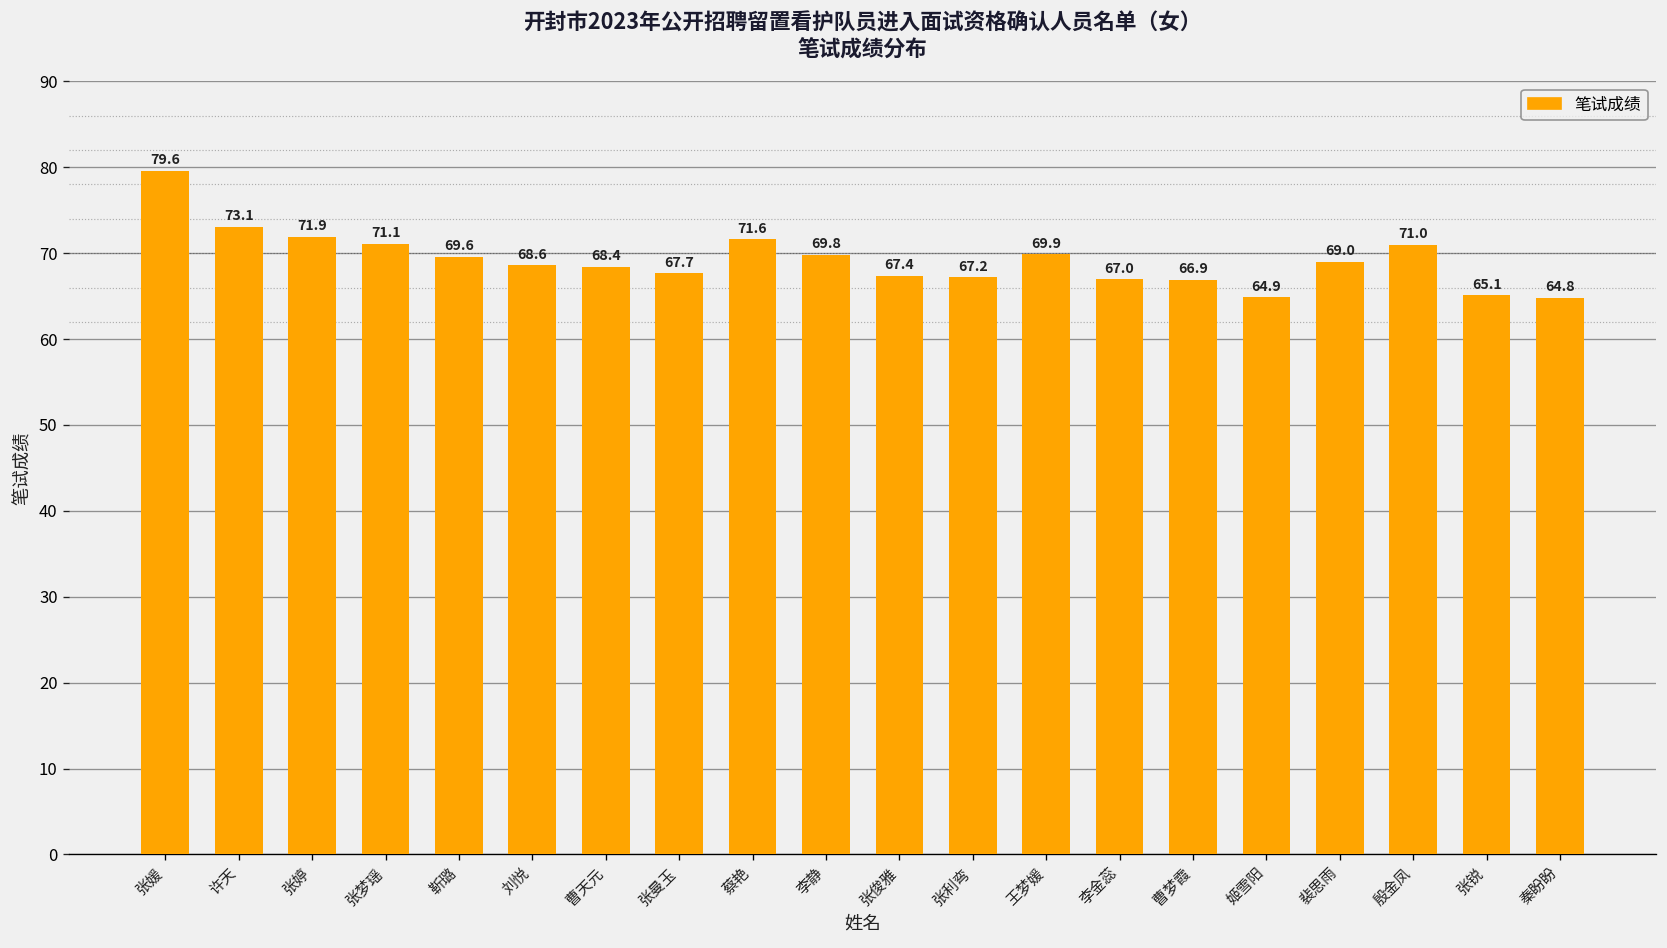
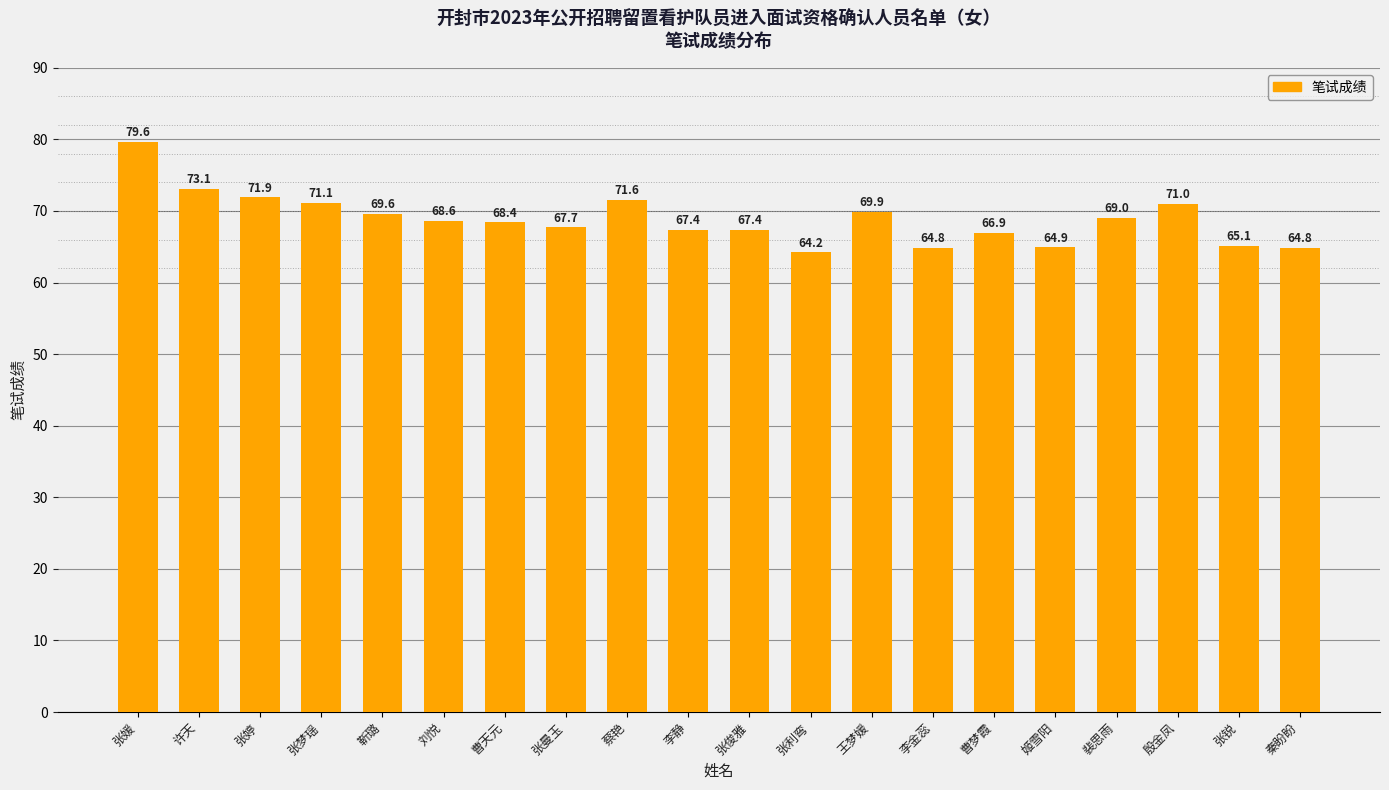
  {
    "张媛": 79.6,
    "许天": 73.1,
    "张婷": 71.9,
    "张梦瑶": 71.1,
    "靳璐": 69.6,
    "刘悦": 68.6,
    "曹天元": 68.4,
    "张曼玉": 67.7,
    "蔡艳": 71.6,
-   "李静": 69.8,
+   "李静": 67.4,
    "张俊雅": 67.4,
-   "张利弯": 67.2,
+   "张利弯": 64.2,
    "王梦媛": 69.9,
-   "李金蕊": 67.0,
+   "李金蕊": 64.8,
    "曹梦霞": 66.9,
    "姬雪阳": 64.9,
    "裴思雨": 69.0,
    "殷金凤": 71.0,
    "张锐": 65.1,
    "秦盼盼": 64.8
  }
